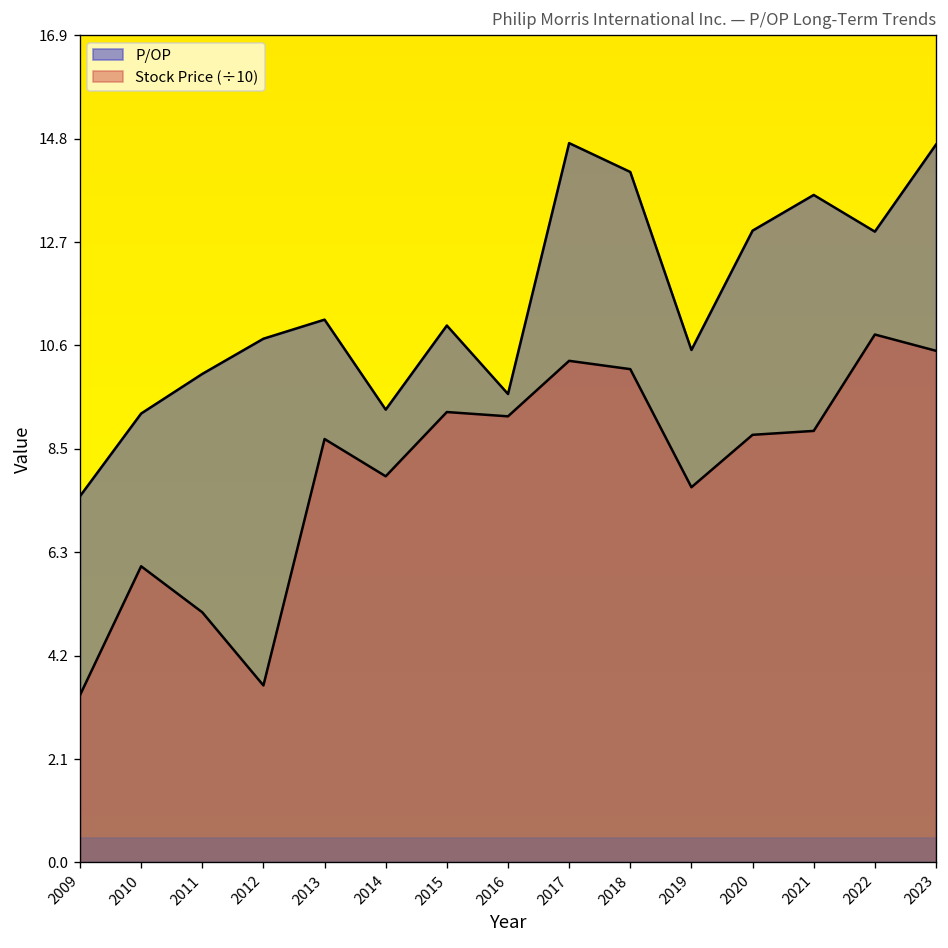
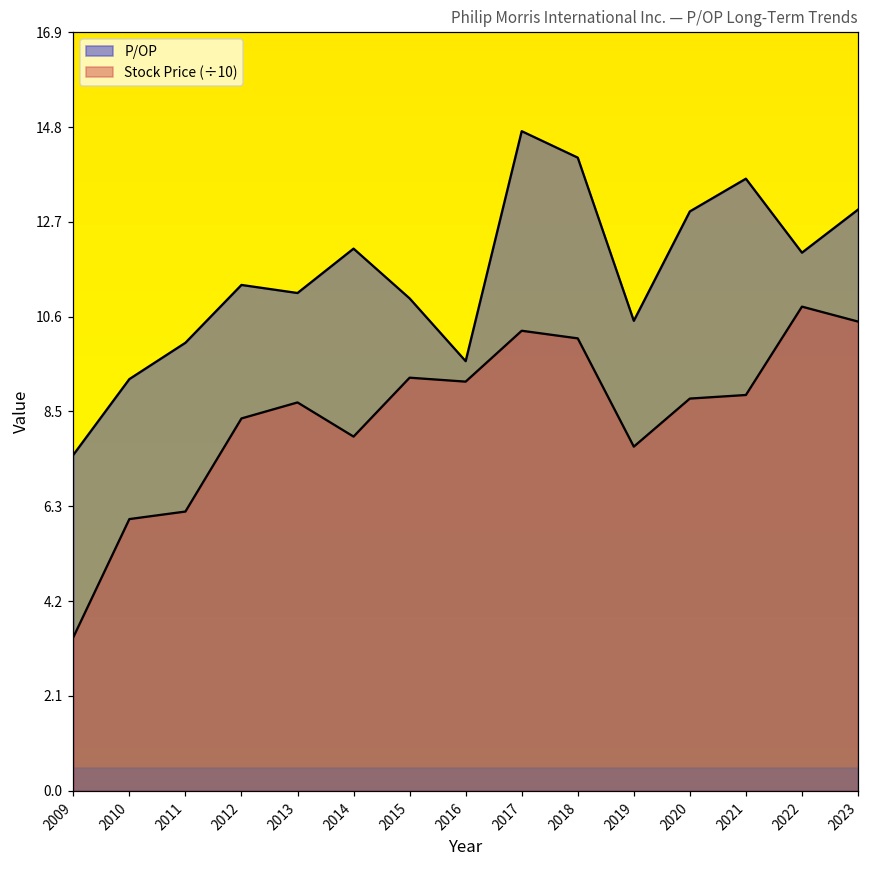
  {
    "P/OP": {
      "2009": 7.5,
      "2010": 9.2,
      "2011": 10.0,
-     "2012": 10.7,
+     "2012": 11.3,
      "2013": 11.1,
-     "2014": 9.3,
+     "2014": 12.1,
      "2015": 11.0,
      "2016": 9.6,
      "2017": 14.7,
      "2018": 14.1,
      "2019": 10.5,
      "2020": 12.9,
      "2021": 13.7,
-     "2022": 12.9,
-     "2023": 14.7
+     "2022": 12.0,
+     "2023": 13.0
    },
    "Stock Price (÷10)": {
      "2009": 3.4,
      "2010": 6.1,
-     "2011": 5.1,
-     "2012": 3.6,
+     "2011": 6.2,
+     "2012": 8.3,
      "2013": 8.7,
      "2014": 7.9,
      "2015": 9.2,
      "2016": 9.1,
      "2017": 10.3,
      "2018": 10.1,
      "2019": 7.7,
      "2020": 8.7,
      "2021": 8.8,
      "2022": 10.8,
      "2023": 10.5
    }
  }
